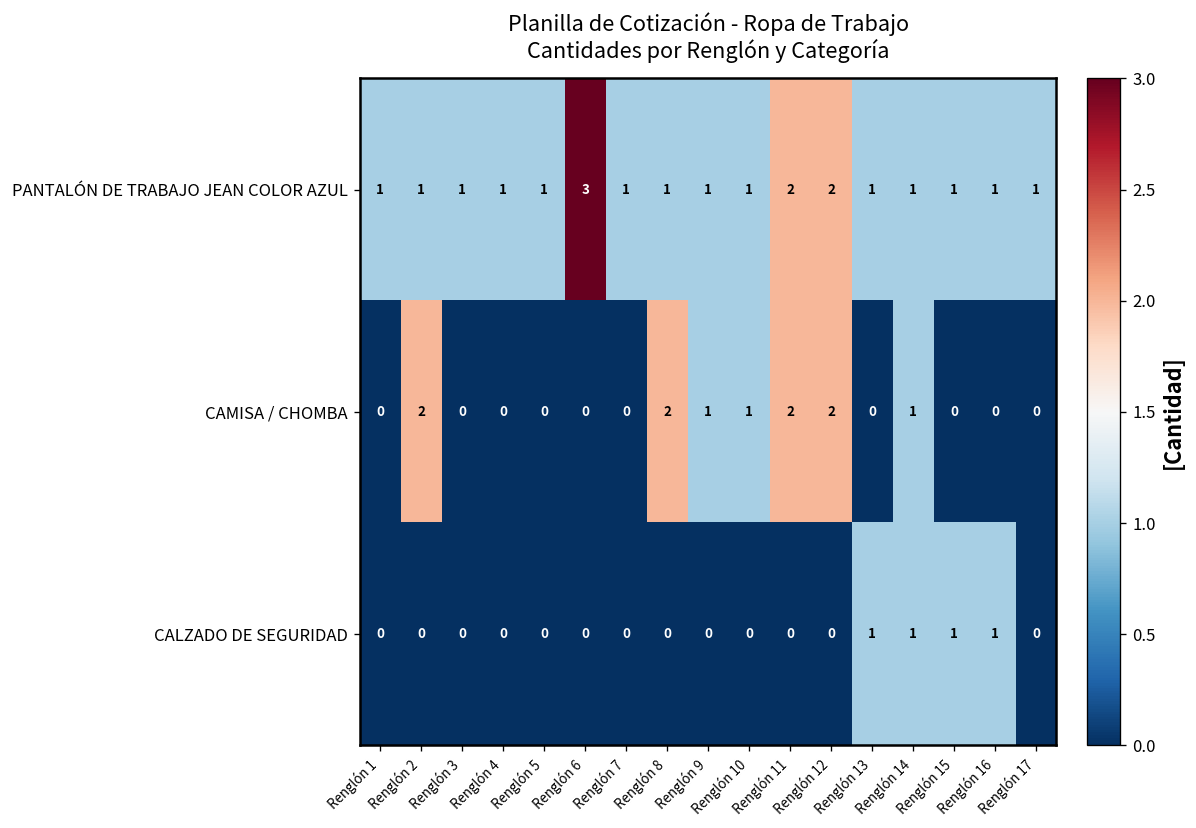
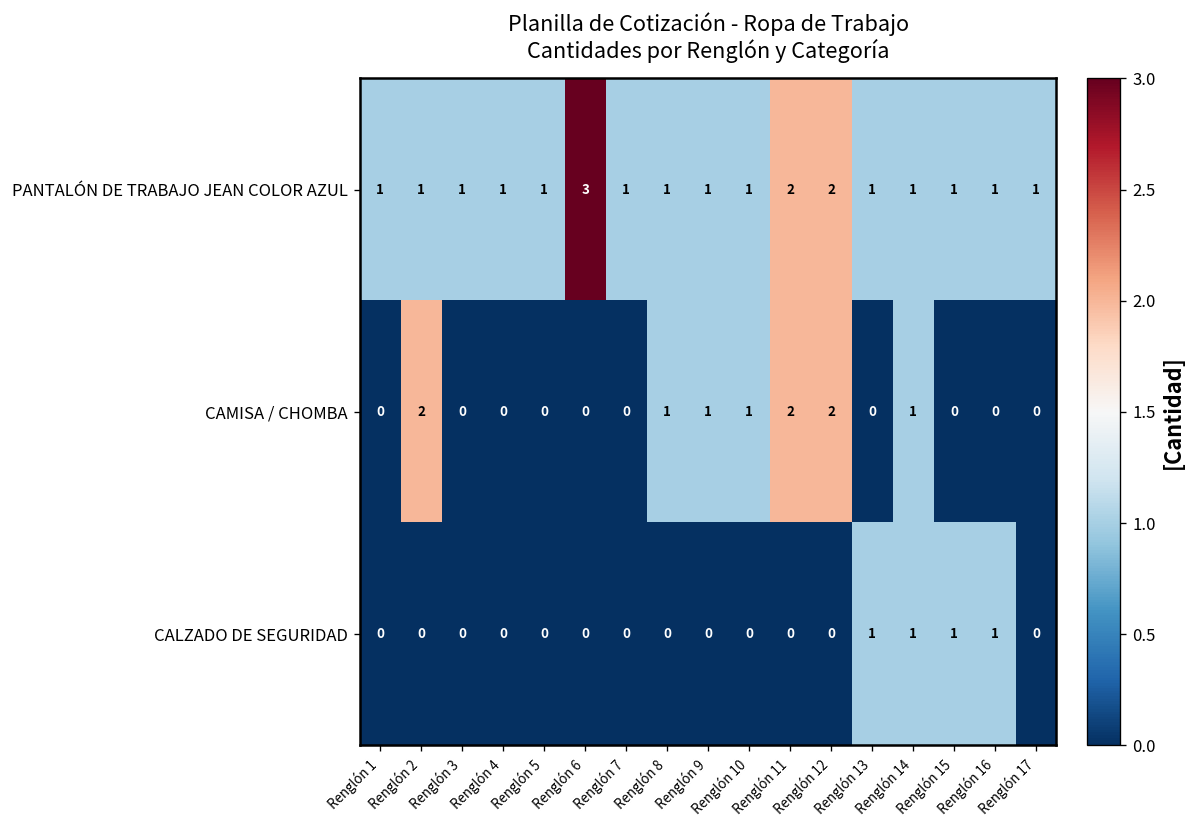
  {
    "PANTALÓN DE TRABAJO JEAN COLOR AZUL": {
      "Renglón 1": 1,
      "Renglón 2": 1,
      "Renglón 3": 1,
      "Renglón 4": 1,
      "Renglón 5": 1,
      "Renglón 6": 3,
      "Renglón 7": 1,
      "Renglón 8": 1,
      "Renglón 9": 1,
      "Renglón 10": 1,
      "Renglón 11": 2,
      "Renglón 12": 2,
      "Renglón 13": 1,
      "Renglón 14": 1,
      "Renglón 15": 1,
      "Renglón 16": 1,
      "Renglón 17": 1
    },
    "CAMISA / CHOMBA": {
      "Renglón 1": 0,
      "Renglón 2": 2,
      "Renglón 3": 0,
      "Renglón 4": 0,
      "Renglón 5": 0,
      "Renglón 6": 0,
      "Renglón 7": 0,
-     "Renglón 8": 2,
+     "Renglón 8": 1,
      "Renglón 9": 1,
      "Renglón 10": 1,
      "Renglón 11": 2,
      "Renglón 12": 2,
      "Renglón 13": 0,
      "Renglón 14": 1,
      "Renglón 15": 0,
      "Renglón 16": 0,
      "Renglón 17": 0
    },
    "CALZADO DE SEGURIDAD": {
      "Renglón 1": 0,
      "Renglón 2": 0,
      "Renglón 3": 0,
      "Renglón 4": 0,
      "Renglón 5": 0,
      "Renglón 6": 0,
      "Renglón 7": 0,
      "Renglón 8": 0,
      "Renglón 9": 0,
      "Renglón 10": 0,
      "Renglón 11": 0,
      "Renglón 12": 0,
      "Renglón 13": 1,
      "Renglón 14": 1,
      "Renglón 15": 1,
      "Renglón 16": 1,
      "Renglón 17": 0
    }
  }
